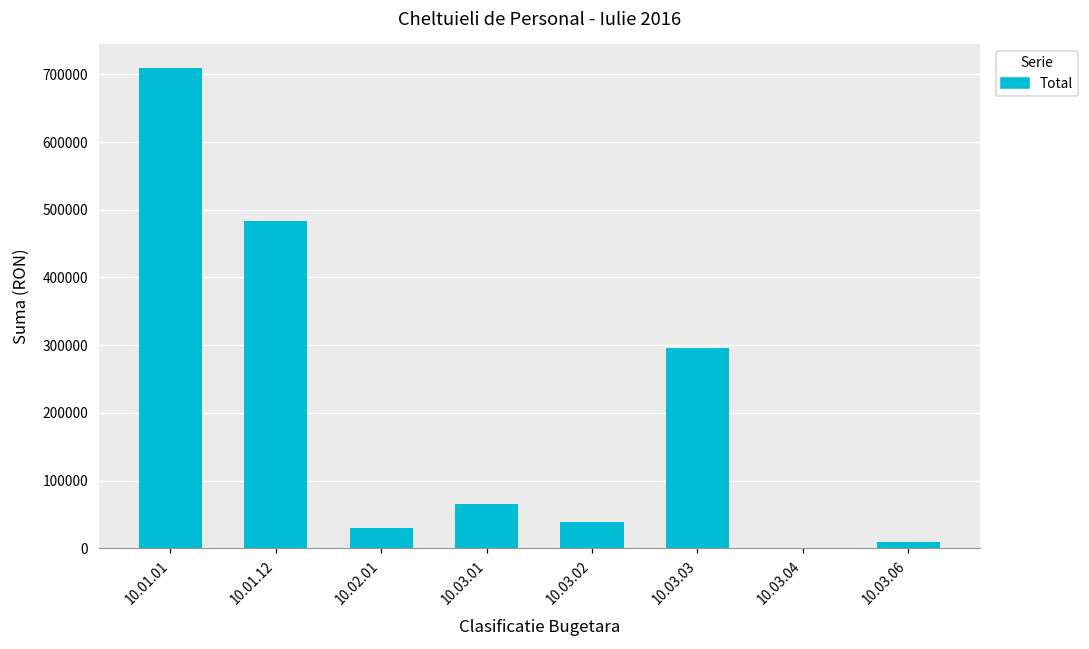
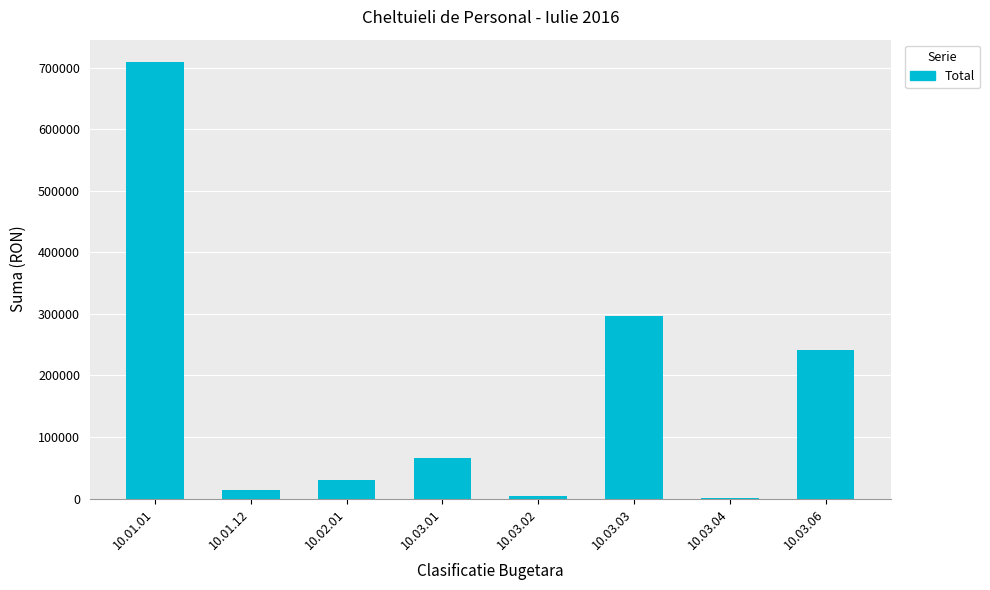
  {
    "10.01.01": 710000,
-   "10.01.12": 480000,
+   "10.01.12": 10000,
    "10.02.01": 30000,
    "10.03.01": 70000,
-   "10.03.02": 40000,
+   "10.03.02": 0,
    "10.03.03": 300000,
-   "10.03.06": 10000
+   "10.03.06": 240000
  }
